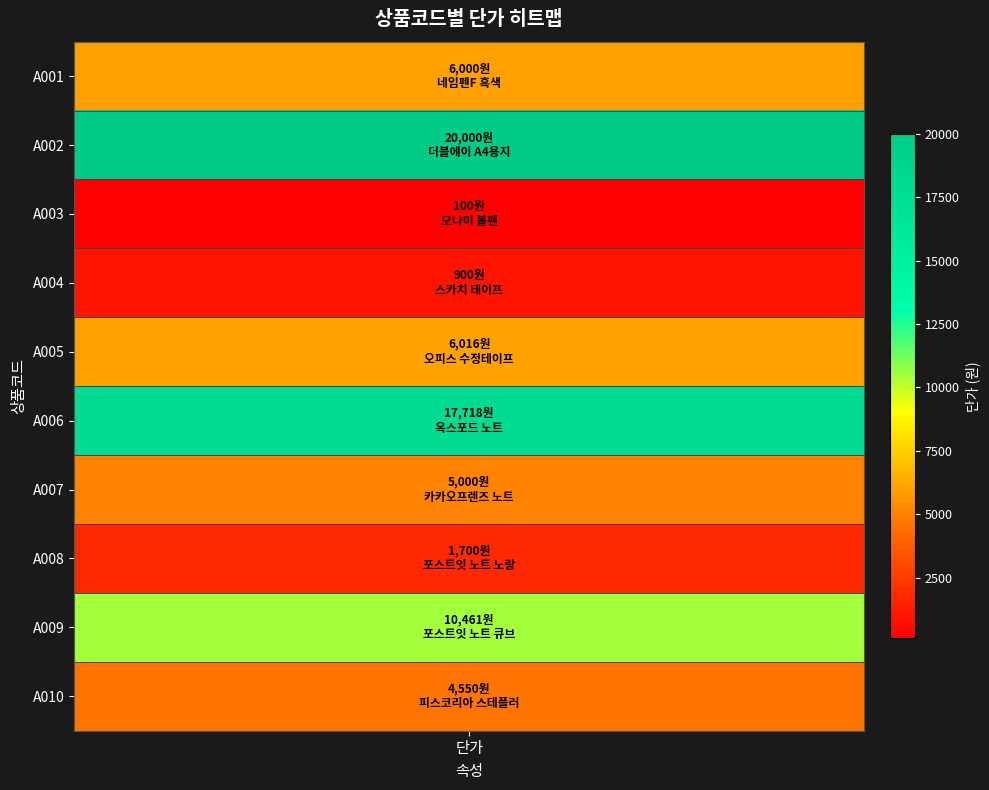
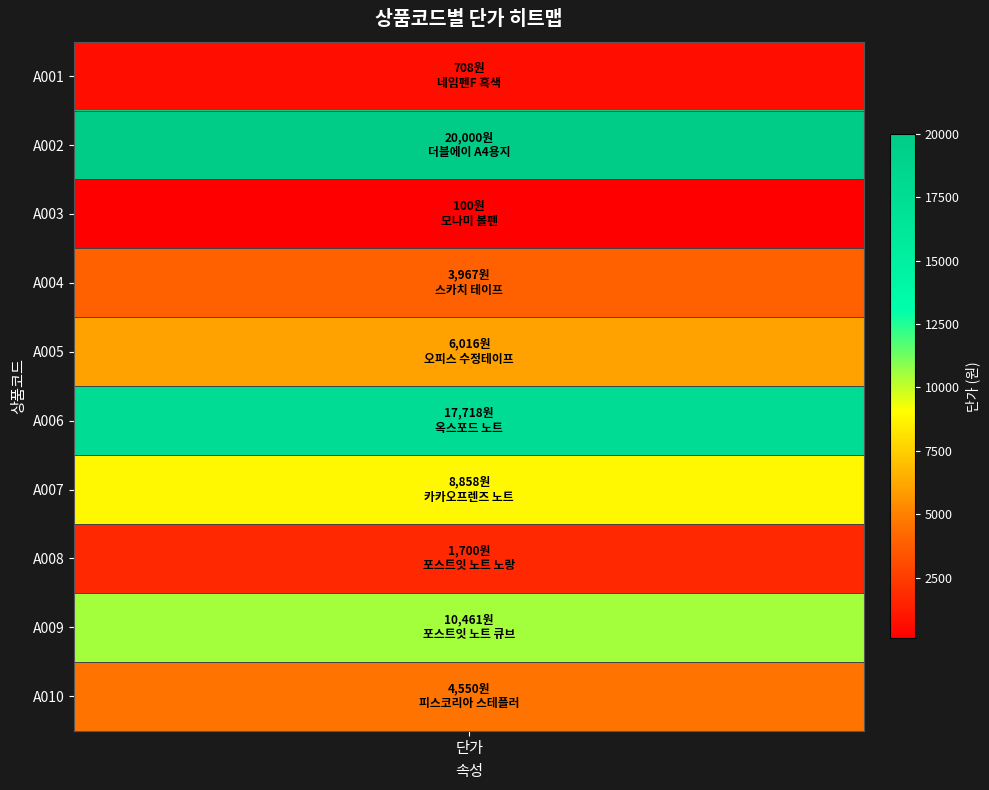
  {
    "A001": {
-     "단가": "6,000원"
+     "단가": "708원"
    },
    "A002": {
      "단가": "20,000원"
    },
    "A003": {
      "단가": "100원"
    },
    "A004": {
-     "단가": "900원"
+     "단가": "3,967원"
    },
    "A005": {
      "단가": "6,016원"
    },
    "A006": {
      "단가": "17,718원"
    },
    "A007": {
-     "단가": "5,000원"
+     "단가": "8,858원"
    },
    "A008": {
      "단가": "1,700원"
    },
    "A009": {
      "단가": "10,461원"
    },
    "A010": {
      "단가": "4,550원"
    }
  }
